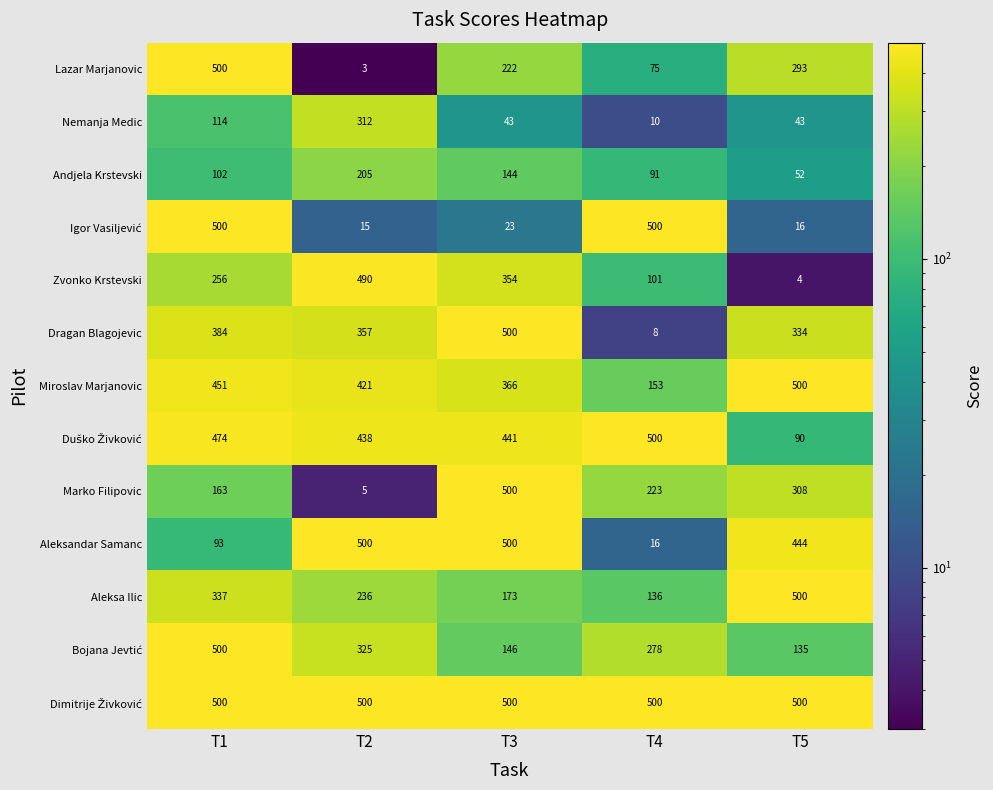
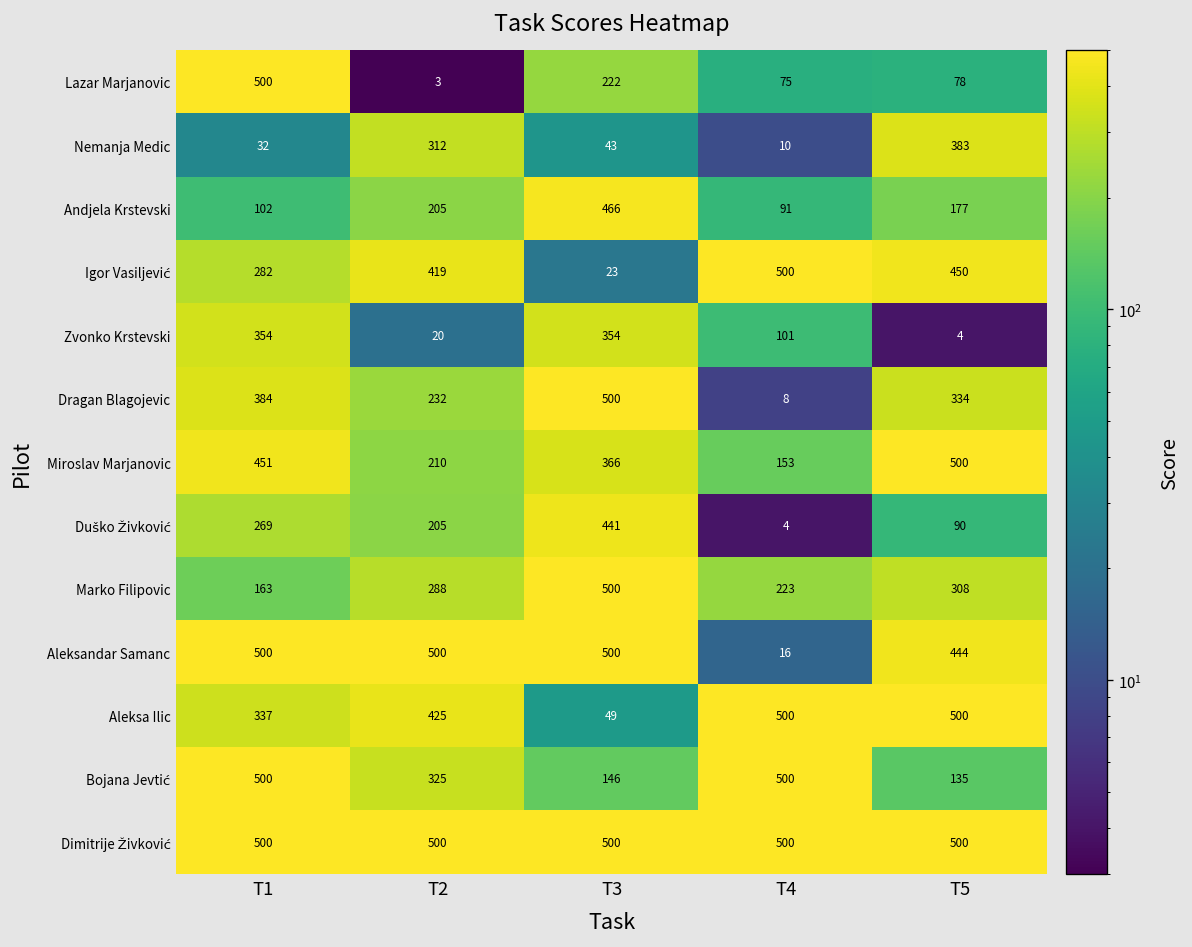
  {
    "Lazar Marjanovic": {
      "T1": 500,
      "T2": 3,
      "T3": 222,
      "T4": 75,
-     "T5": 293
+     "T5": 78
    },
    "Nemanja Medic": {
-     "T1": 114,
+     "T1": 32,
      "T2": 312,
      "T3": 43,
      "T4": 10,
-     "T5": 43
+     "T5": 383
    },
    "Andjela Krstevski": {
      "T1": 102,
      "T2": 205,
-     "T3": 144,
+     "T3": 466,
      "T4": 91,
-     "T5": 52
+     "T5": 177
    },
    "Igor Vasiljević": {
-     "T1": 500,
-     "T2": 15,
+     "T1": 282,
+     "T2": 419,
      "T3": 23,
      "T4": 500,
-     "T5": 16
+     "T5": 450
    },
    "Zvonko Krstevski": {
-     "T1": 256,
-     "T2": 490,
+     "T1": 354,
+     "T2": 20,
      "T3": 354,
      "T4": 101,
      "T5": 4
    },
    "Dragan Blagojevic": {
      "T1": 384,
-     "T2": 357,
+     "T2": 232,
      "T3": 500,
      "T4": 8,
      "T5": 334
    },
    "Miroslav Marjanovic": {
      "T1": 451,
-     "T2": 421,
+     "T2": 210,
      "T3": 366,
      "T4": 153,
      "T5": 500
    },
    "Duško Živković": {
-     "T1": 474,
-     "T2": 438,
+     "T1": 269,
+     "T2": 205,
      "T3": 441,
-     "T4": 500,
+     "T4": 4,
      "T5": 90
    },
    "Marko Filipovic": {
      "T1": 163,
-     "T2": 5,
+     "T2": 288,
      "T3": 500,
      "T4": 223,
      "T5": 308
    },
    "Aleksandar Samanc": {
-     "T1": 93,
+     "T1": 500,
      "T2": 500,
      "T3": 500,
      "T4": 16,
      "T5": 444
    },
    "Aleksa Ilic": {
      "T1": 337,
-     "T2": 236,
-     "T3": 173,
-     "T4": 136,
+     "T2": 425,
+     "T3": 49,
+     "T4": 500,
      "T5": 500
    },
    "Bojana Jevtić": {
      "T1": 500,
      "T2": 325,
      "T3": 146,
-     "T4": 278,
+     "T4": 500,
      "T5": 135
    },
    "Dimitrije Živković": {
      "T1": 500,
      "T2": 500,
      "T3": 500,
      "T4": 500,
      "T5": 500
    }
  }
